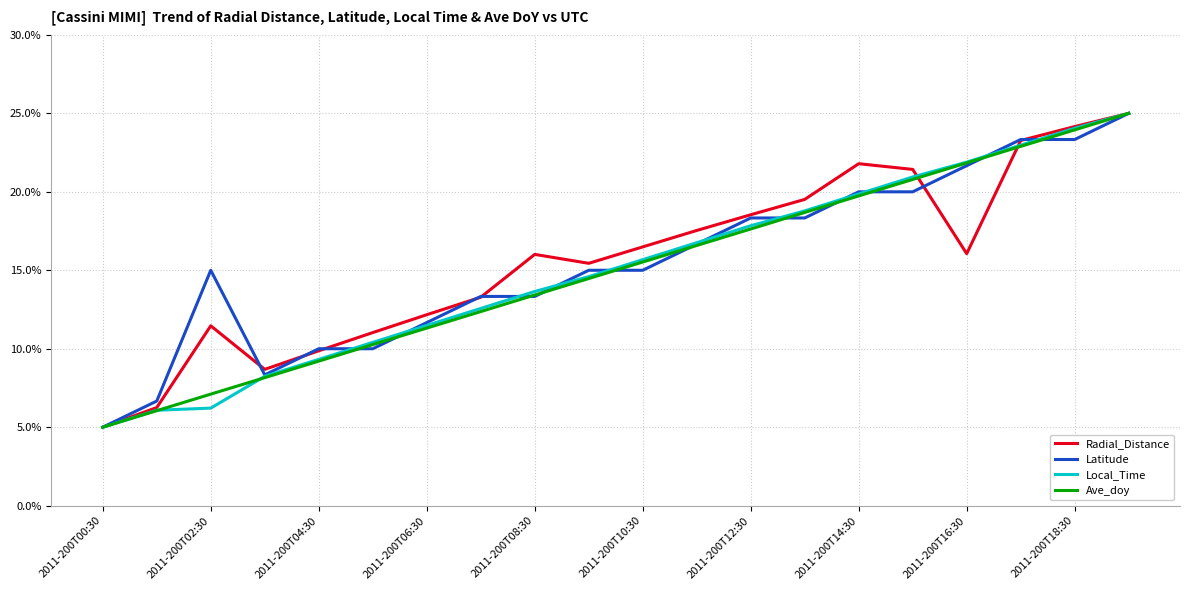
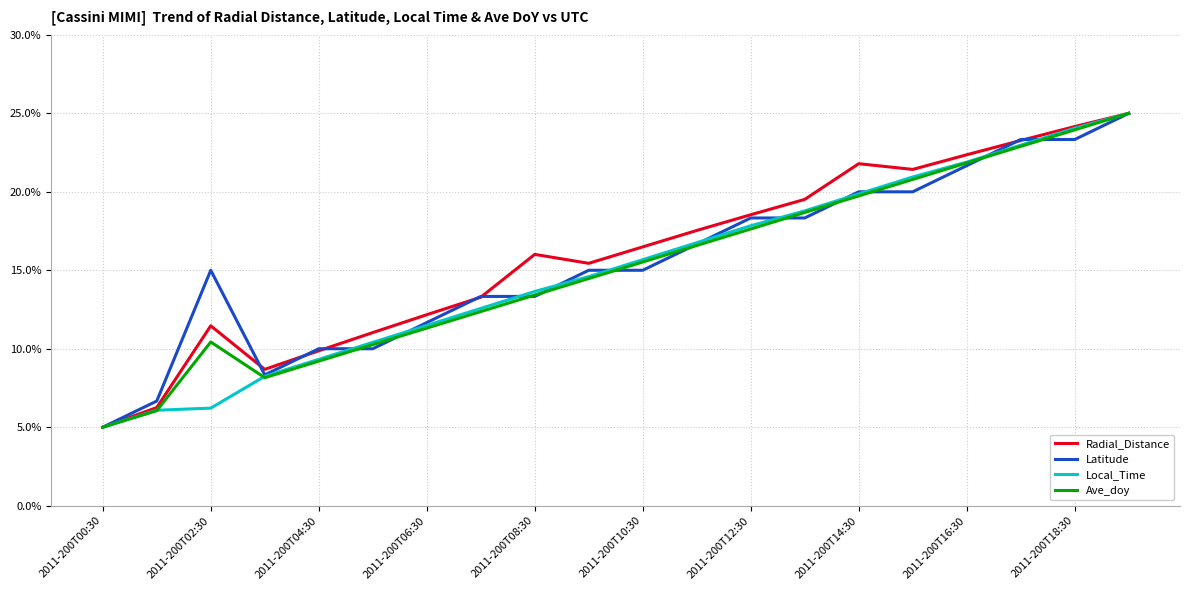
  {
    "Radial_Distance": {
      "2011-200T02:30": "11.5%",
      "2011-200T06:30": "12.2%",
      "2011-200T08:30": "16.0%",
      "2011-200T10:30": "16.5%",
      "2011-200T12:30": "18.5%",
      "2011-200T14:30": "21.8%",
-     "2011-200T16:30": "16.1%"
+     "2011-200T16:30": "22.4%"
    },
    "Latitude": {
      "2011-200T02:30": "15.0%",
      "2011-200T06:30": "11.7%",
      "2011-200T10:30": "15.0%",
      "2011-200T12:30": "18.3%",
      "2011-200T16:30": "21.7%",
      "2011-200T18:30": "23.3%"
    },
    "Local_Time": {
      "2011-200T02:30": "6.2%",
      "2011-200T06:30": "11.5%",
      "2011-200T08:30": "13.6%",
      "2011-200T12:30": "17.8%"
    },
    "Ave_doy": {
-     "2011-200T02:30": "7.1%",
+     "2011-200T02:30": "10.4%",
      "2011-200T06:30": "11.3%",
      "2011-200T12:30": "17.6%"
    }
  }
